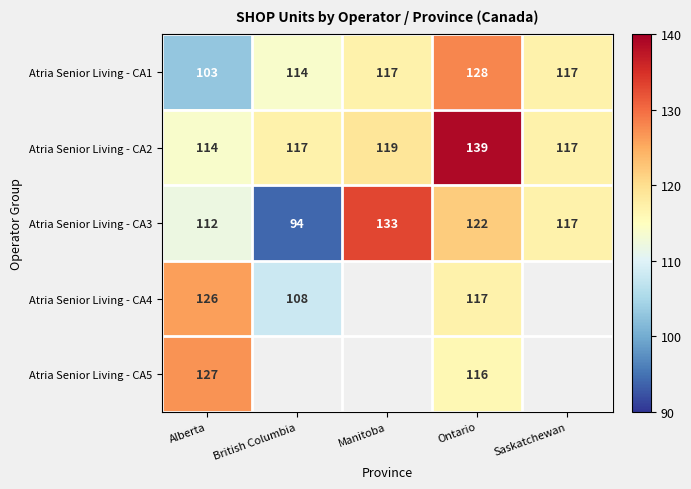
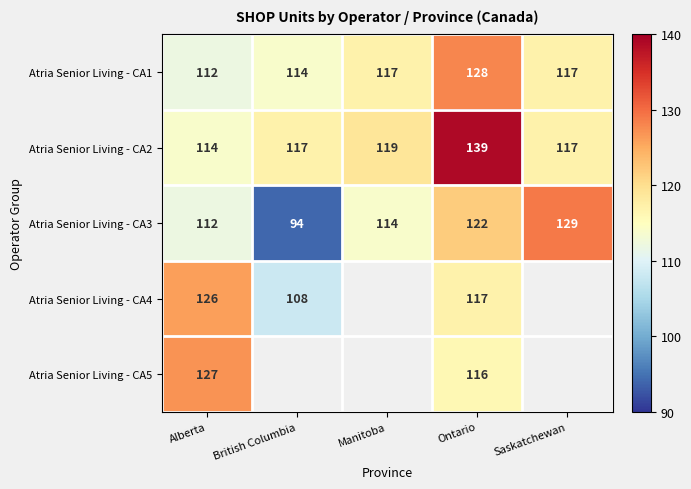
  {
    "Atria Senior Living - CA1": {
-     "Alberta": 103,
+     "Alberta": 112,
      "British Columbia": 114,
      "Manitoba": 117,
      "Ontario": 128,
      "Saskatchewan": 117
    },
    "Atria Senior Living - CA2": {
      "Alberta": 114,
      "British Columbia": 117,
      "Manitoba": 119,
      "Ontario": 139,
      "Saskatchewan": 117
    },
    "Atria Senior Living - CA3": {
      "Alberta": 112,
      "British Columbia": 94,
-     "Manitoba": 133,
+     "Manitoba": 114,
      "Ontario": 122,
-     "Saskatchewan": 117
+     "Saskatchewan": 129
    },
    "Atria Senior Living - CA4": {
      "Alberta": 126,
      "British Columbia": 108,
      "Ontario": 117
    },
    "Atria Senior Living - CA5": {
      "Alberta": 127,
      "Ontario": 116
    }
  }
